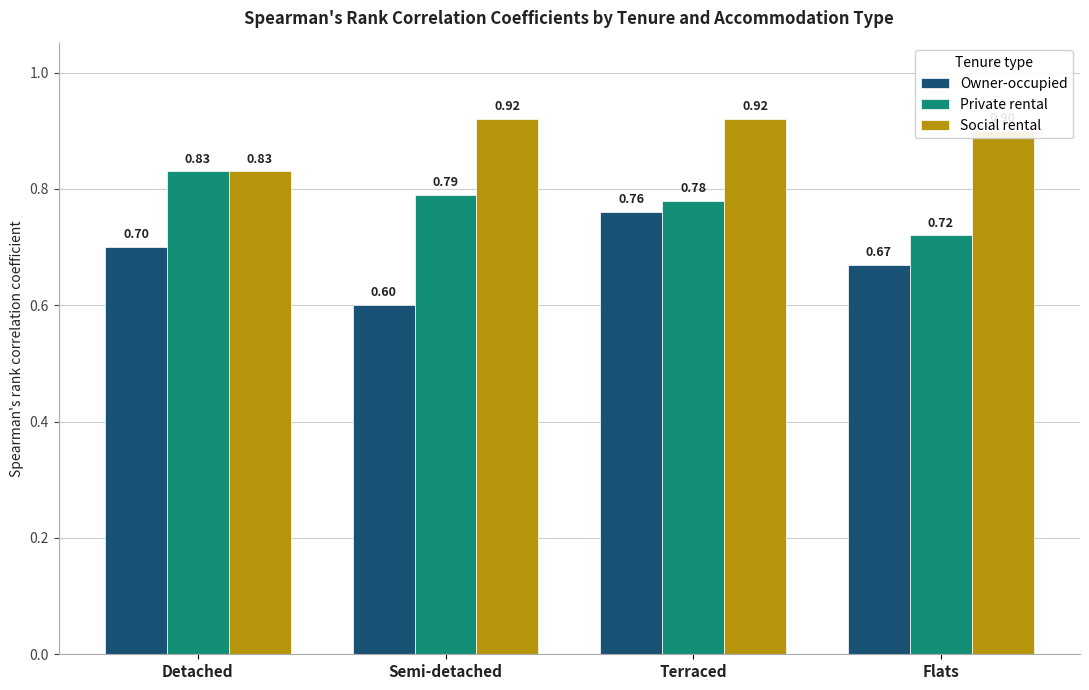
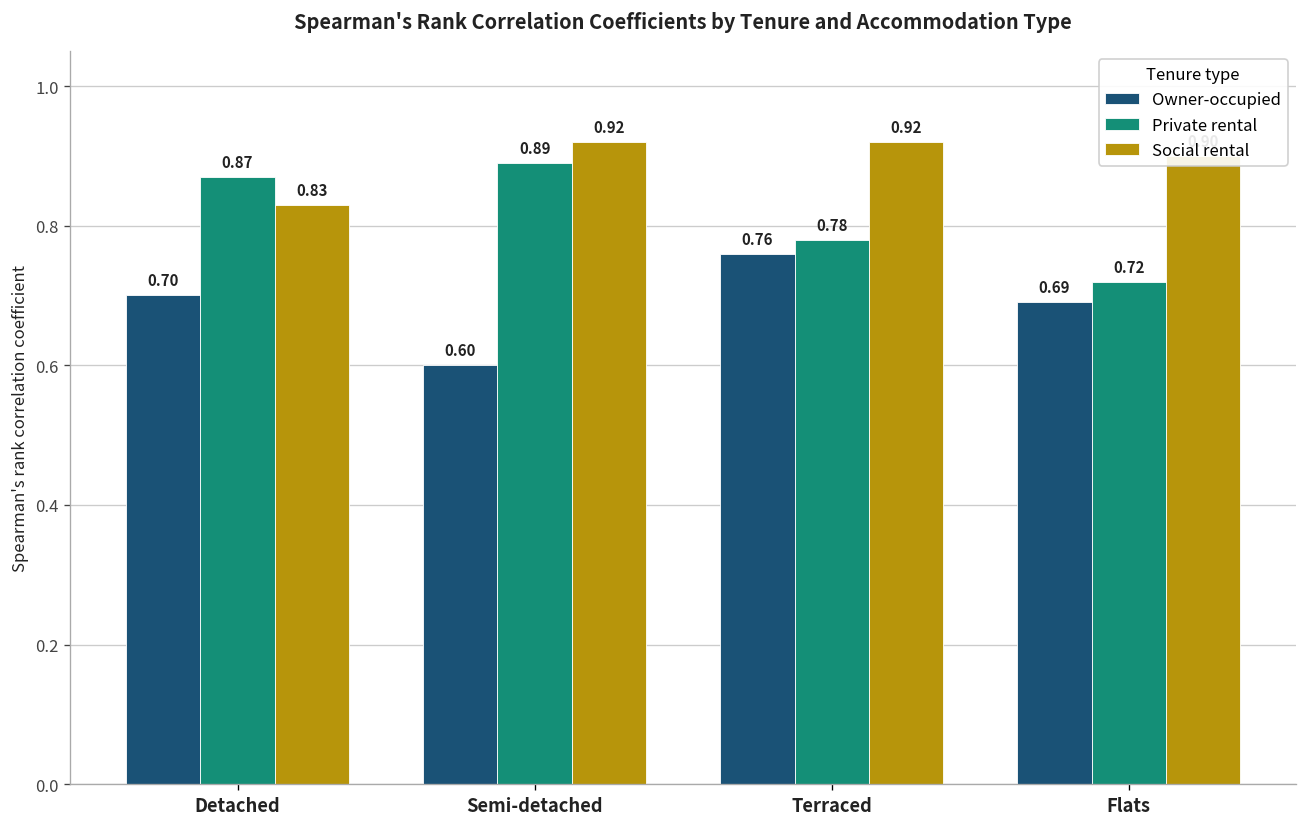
  {
    "Owner-occupied": {
      "Detached": 0.70,
      "Semi-detached": 0.60,
      "Terraced": 0.76,
-     "Flats": 0.67
+     "Flats": 0.69
    },
    "Private rental": {
-     "Detached": 0.83,
-     "Semi-detached": 0.79,
+     "Detached": 0.87,
+     "Semi-detached": 0.89,
      "Terraced": 0.78,
      "Flats": 0.72
    },
    "Social rental": {
      "Detached": 0.83,
      "Semi-detached": 0.92,
      "Terraced": 0.92
    }
  }
